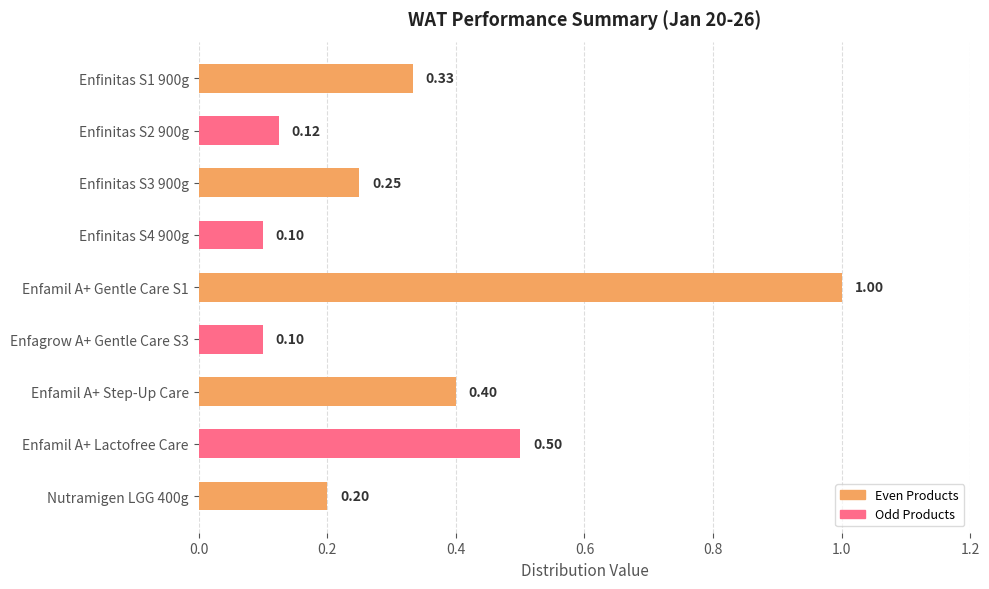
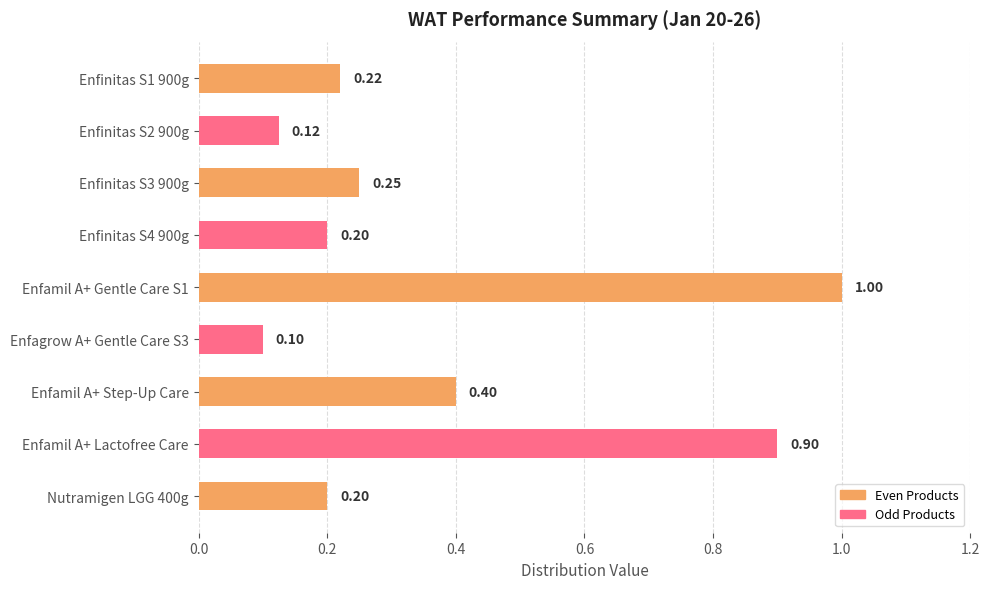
  {
-   "Enfinitas S1 900g": 0.33,
+   "Enfinitas S1 900g": 0.22,
    "Enfinitas S2 900g": 0.12,
    "Enfinitas S3 900g": 0.25,
-   "Enfinitas S4 900g": 0.10,
+   "Enfinitas S4 900g": 0.20,
    "Enfamil A+ Gentle Care S1": 1.00,
    "Enfagrow A+ Gentle Care S3": 0.10,
    "Enfamil A+ Step-Up Care": 0.40,
-   "Enfamil A+ Lactofree Care": 0.50,
+   "Enfamil A+ Lactofree Care": 0.90,
    "Nutramigen LGG 400g": 0.20
  }
